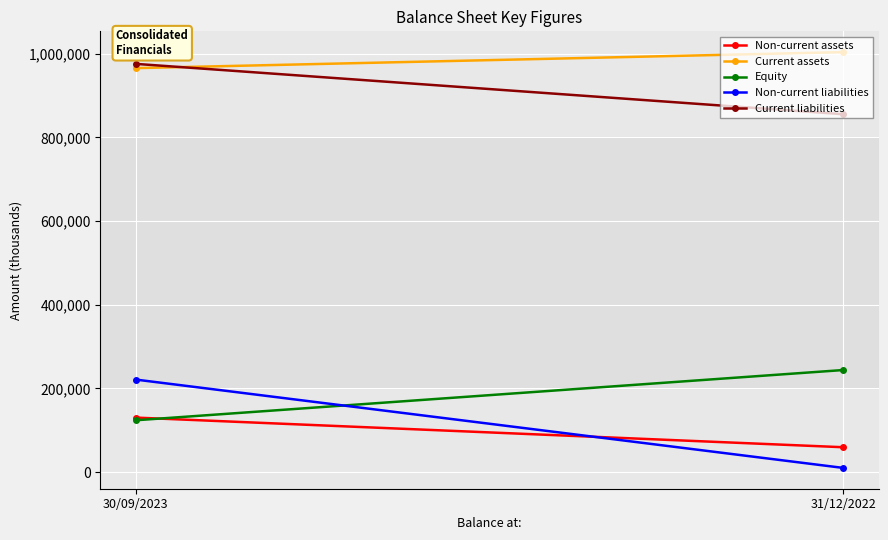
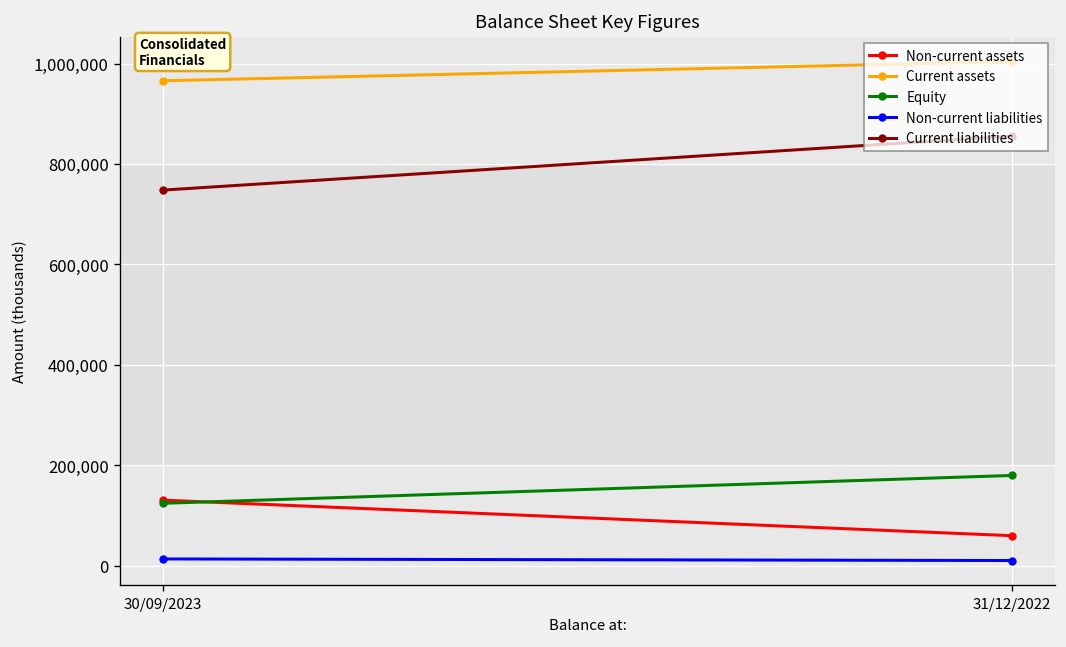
  {
    "Non-current assets": {
      "30/09/2023": "130,000",
      "31/12/2022": "60,000"
    },
    "Current assets": {
      "30/09/2023": "970,000"
    },
    "Equity": {
      "30/09/2023": "120,000",
-     "31/12/2022": "240,000"
+     "31/12/2022": "180,000"
    },
    "Non-current liabilities": {
-     "30/09/2023": "220,000",
+     "30/09/2023": "10,000",
      "31/12/2022": "10,000"
    },
    "Current liabilities": {
-     "30/09/2023": "980,000"
+     "30/09/2023": "750,000"
    }
  }
